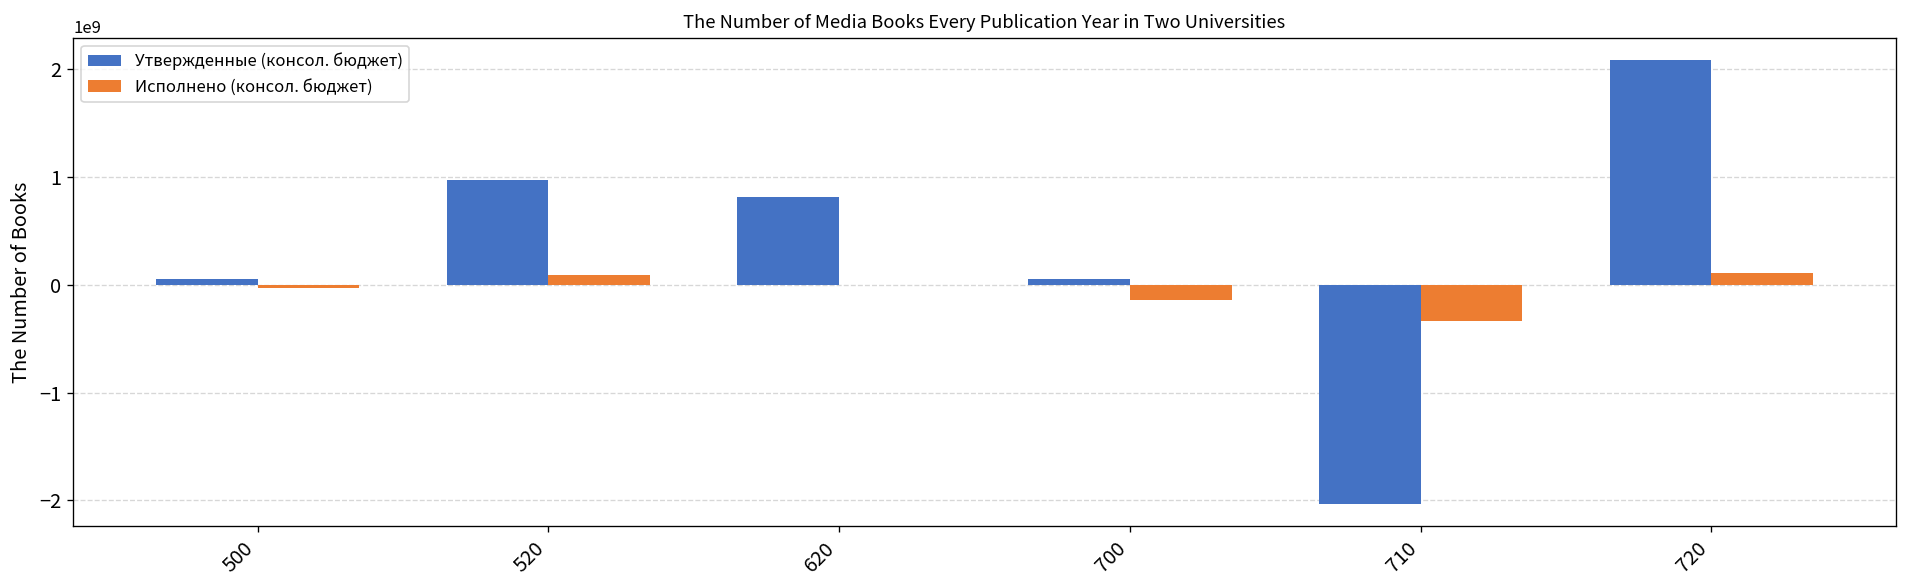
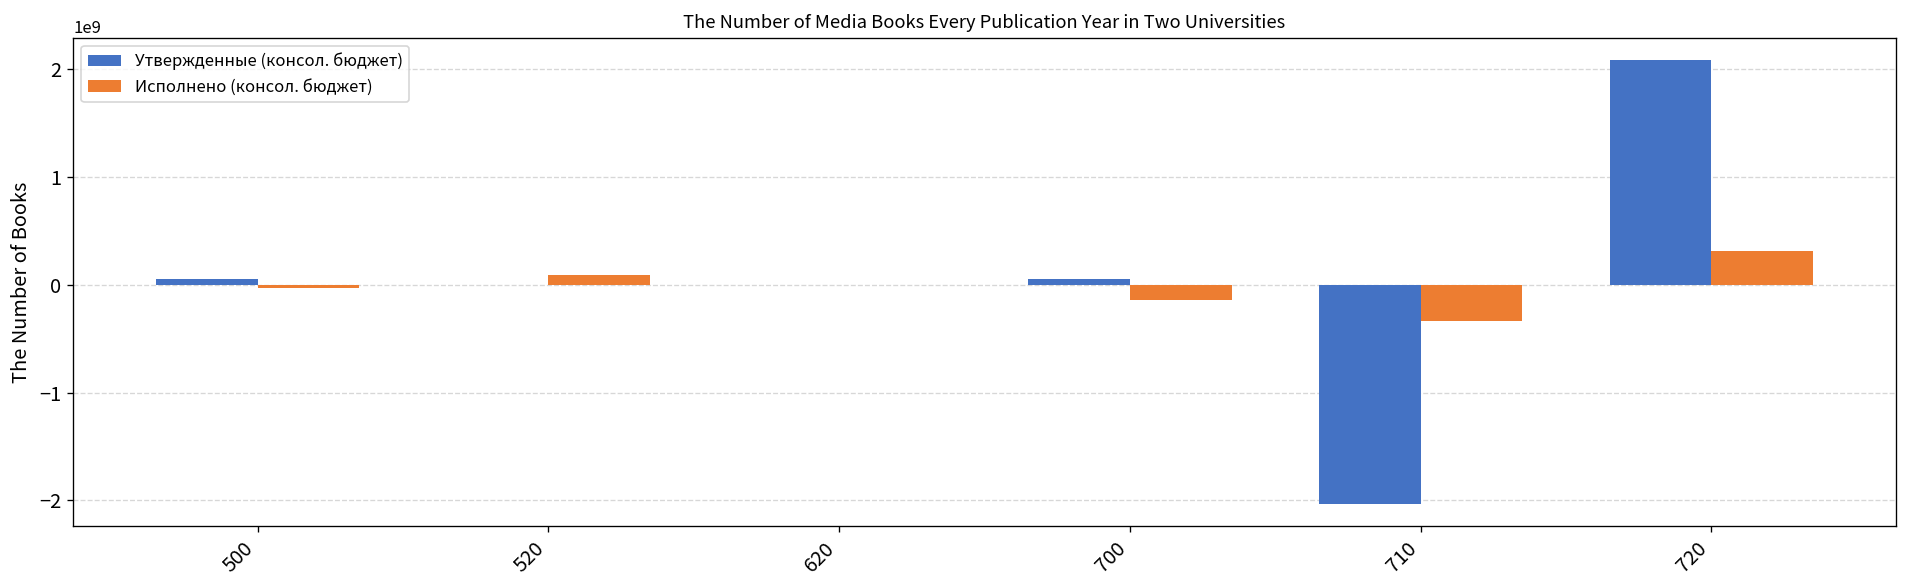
  {
    "Утвержденные (консол. бюджет)": {
      "500": 100000000,
-     "520": 1000000000,
-     "620": 800000000,
+     "520": 0,
+     "620": 0,
      "700": 100000000,
      "710": -2000000000,
      "720": 2100000000
    },
    "Исполнено (консол. бюджет)": {
      "500": 0,
      "520": 100000000,
      "620": 0,
      "700": -100000000,
      "710": -300000000,
-     "720": 100000000
+     "720": 300000000
    }
  }
